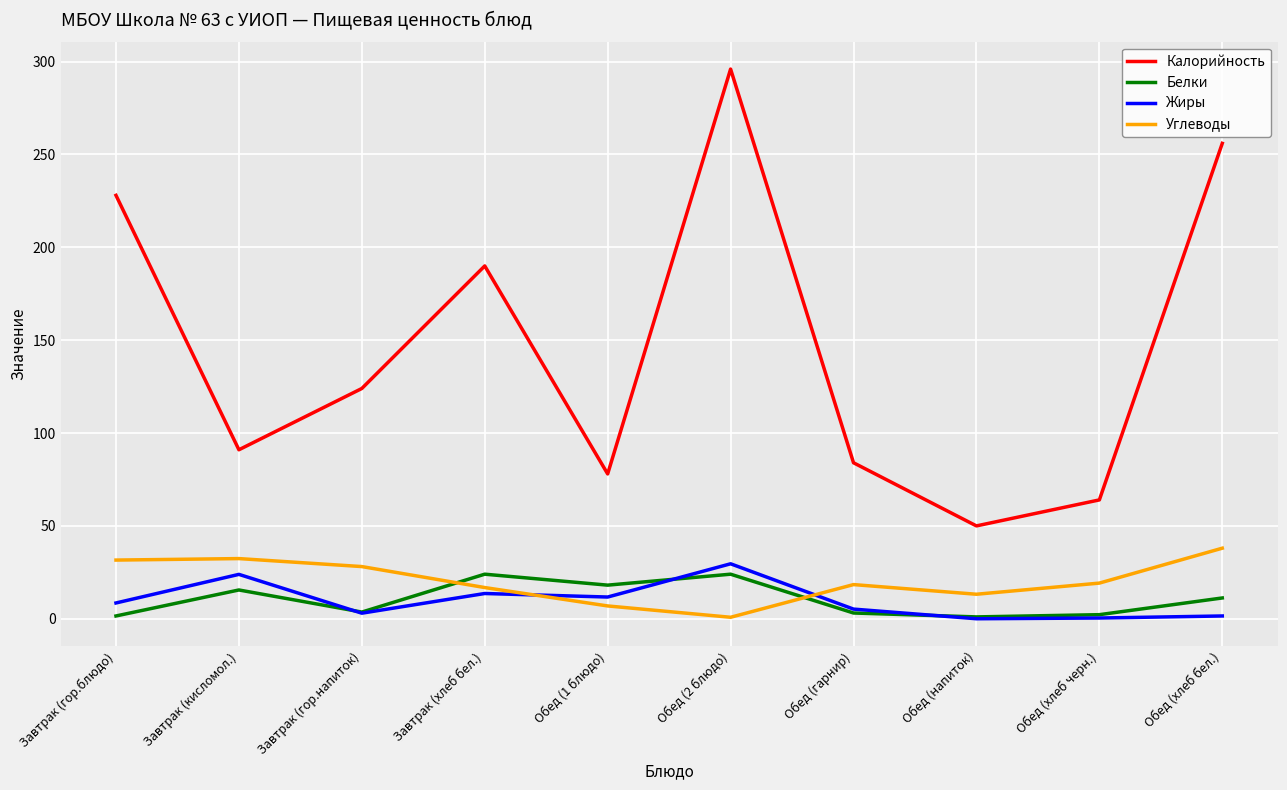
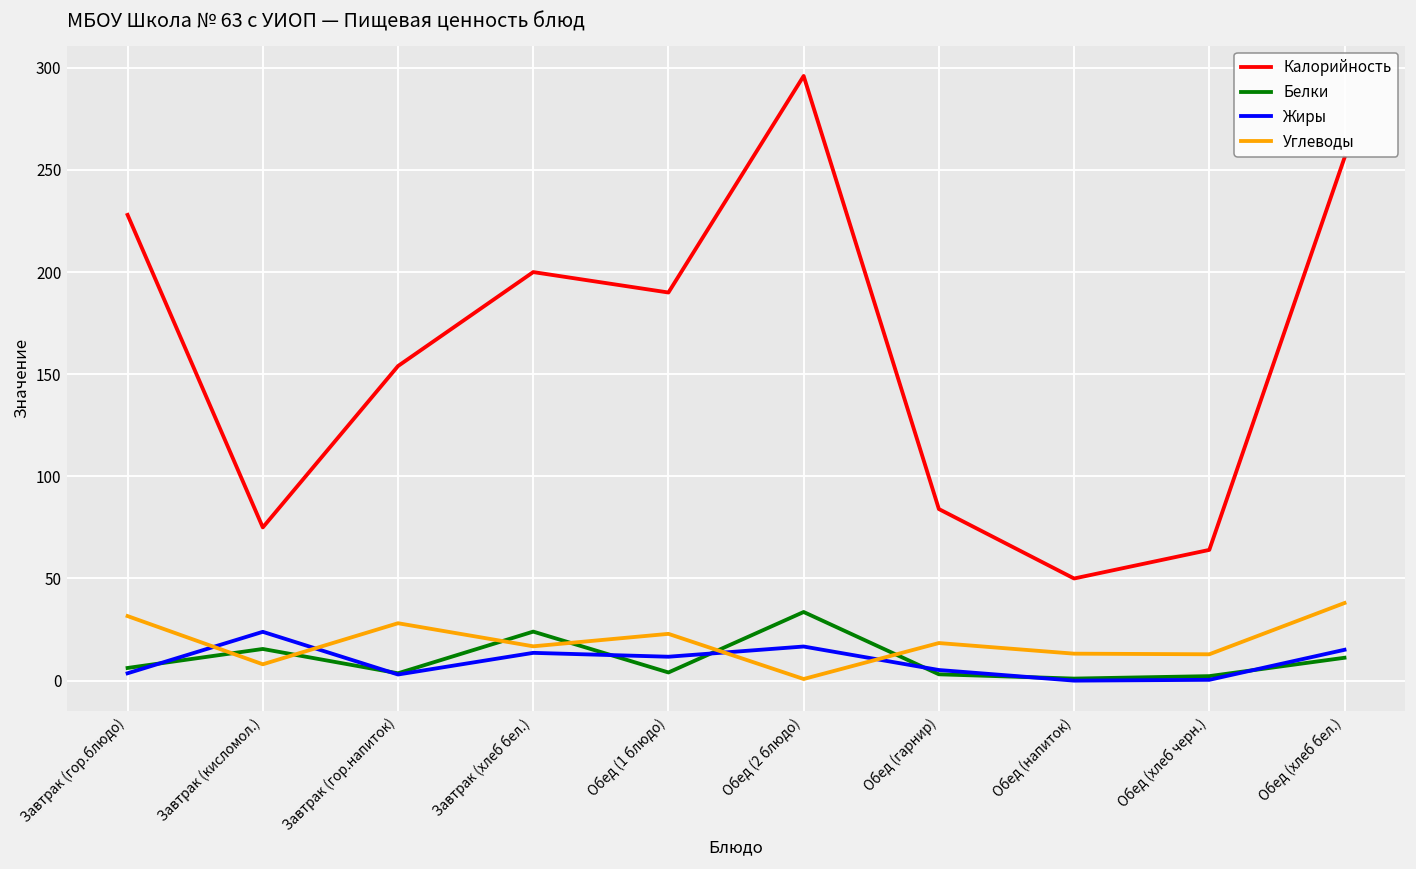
  {
    "Калорийность": {
      "Завтрак (гор.блюдо)": 228,
-     "Завтрак (кисломол.)": 91,
-     "Завтрак (гор.напиток)": 124,
-     "Завтрак (хлеб бел.)": 190,
-     "Обед (1 блюдо)": 78,
+     "Завтрак (кисломол.)": 75,
+     "Завтрак (гор.напиток)": 154,
+     "Завтрак (хлеб бел.)": 200,
+     "Обед (1 блюдо)": 190,
      "Обед (2 блюдо)": 296,
      "Обед (гарнир)": 84,
      "Обед (напиток)": 50,
      "Обед (хлеб черн.)": 64,
      "Обед (хлеб бел.)": 256
    },
    "Белки": {
-     "Завтрак (гор.блюдо)": 2,
+     "Завтрак (гор.блюдо)": 6,
      "Завтрак (кисломол.)": 16,
      "Завтрак (хлеб бел.)": 24,
-     "Обед (1 блюдо)": 18,
-     "Обед (2 блюдо)": 24,
+     "Обед (1 блюдо)": 4,
+     "Обед (2 блюдо)": 34,
      "Обед (гарнир)": 3,
      "Обед (хлеб черн.)": 2,
      "Обед (хлеб бел.)": 11
    },
    "Жиры": {
-     "Завтрак (гор.блюдо)": 9,
+     "Завтрак (гор.блюдо)": 4,
      "Завтрак (кисломол.)": 24,
      "Завтрак (хлеб бел.)": 14,
      "Обед (1 блюдо)": 12,
-     "Обед (2 блюдо)": 30,
+     "Обед (2 блюдо)": 17,
      "Обед (гарнир)": 5,
      "Обед (хлеб черн.)": 0,
-     "Обед (хлеб бел.)": 2
+     "Обед (хлеб бел.)": 15
    },
    "Углеводы": {
      "Завтрак (гор.блюдо)": 32,
-     "Завтрак (кисломол.)": 32,
+     "Завтрак (кисломол.)": 8,
      "Завтрак (гор.напиток)": 28,
      "Завтрак (хлеб бел.)": 17,
-     "Обед (1 блюдо)": 7,
+     "Обед (1 блюдо)": 23,
      "Обед (2 блюдо)": 1,
      "Обед (гарнир)": 18,
      "Обед (напиток)": 13,
-     "Обед (хлеб черн.)": 19,
+     "Обед (хлеб черн.)": 13,
      "Обед (хлеб бел.)": 38
    }
  }
